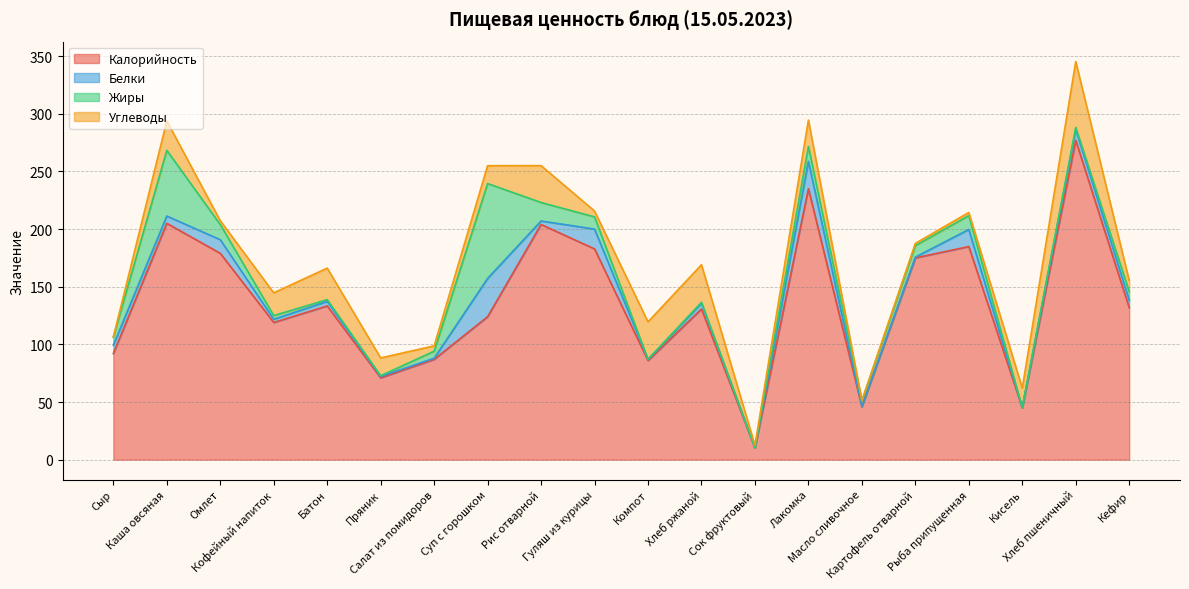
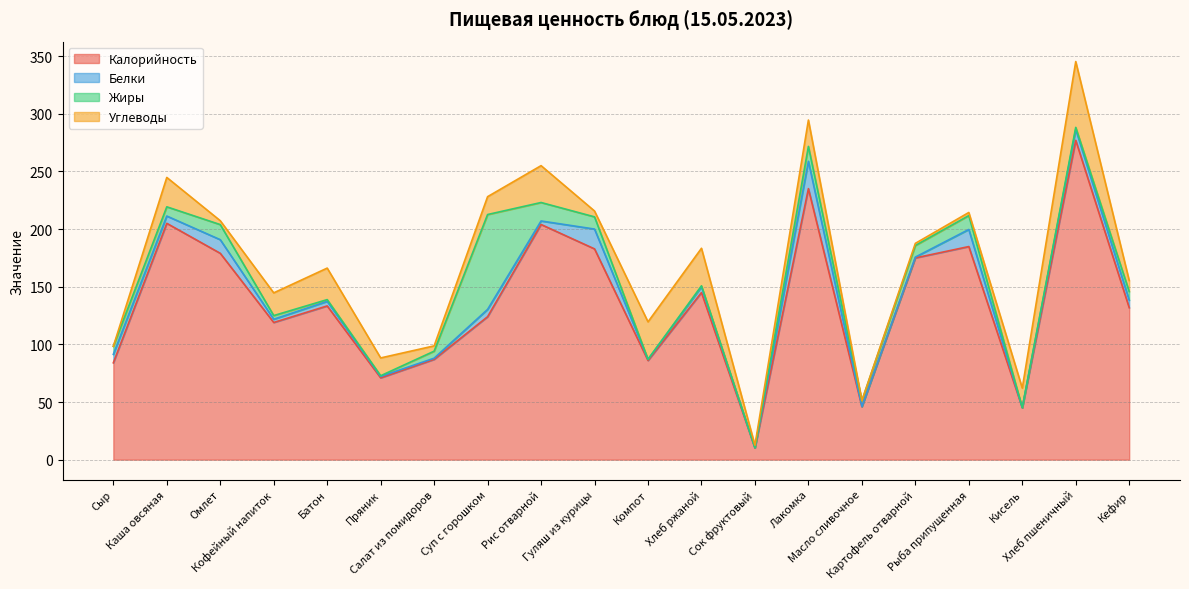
  {
    "Калорийность": {
-     "Сыр": 92,
+     "Сыр": 84,
      "Каша овсяная": 205,
      "Омлет": 179,
      "Кофейный напиток": 119,
      "Батон": 133,
      "Суп с горошком": 124,
      "Рис отварной": 204,
      "Гуляш из курицы": 183,
-     "Хлеб ржаной": 131,
+     "Хлеб ржаной": 145,
      "Лакомка": 235,
      "Рыба припущенная": 185,
      "Хлеб пшеничный": 277,
      "Кефир": 132
    },
    "Белки": {
      "Сыр": 7,
      "Каша овсяная": 6,
      "Омлет": 12,
      "Кофейный напиток": 3,
-     "Суп с горошком": 33,
+     "Суп с горошком": 6,
      "Рис отварной": 3,
      "Гуляш из курицы": 17,
      "Лакомка": 24,
      "Рыба припущенная": 15,
      "Кефир": 7
    },
    "Жиры": {
-     "Каша овсяная": 57,
+     "Каша овсяная": 8,
      "Омлет": 13,
      "Кофейный напиток": 3,
      "Салат из помидоров": 6,
      "Суп с горошком": 82,
      "Рис отварной": 16,
      "Гуляш из курицы": 11,
      "Лакомка": 13,
      "Рыба припущенная": 12,
      "Кефир": 7
    },
    "Углеводы": {
      "Омлет": 3,
      "Кофейный напиток": 20,
      "Батон": 27,
      "Пряник": 15,
      "Салат из помидоров": 5,
      "Суп с горошком": 15,
      "Рис отварной": 32,
      "Гуляш из курицы": 5,
      "Компот": 33,
      "Хлеб ржаной": 33,
      "Сок фруктовый": 2,
      "Лакомка": 23,
      "Рыба припущенная": 3,
      "Кисель": 17,
      "Хлеб пшеничный": 57,
      "Кефир": 10
    }
  }
